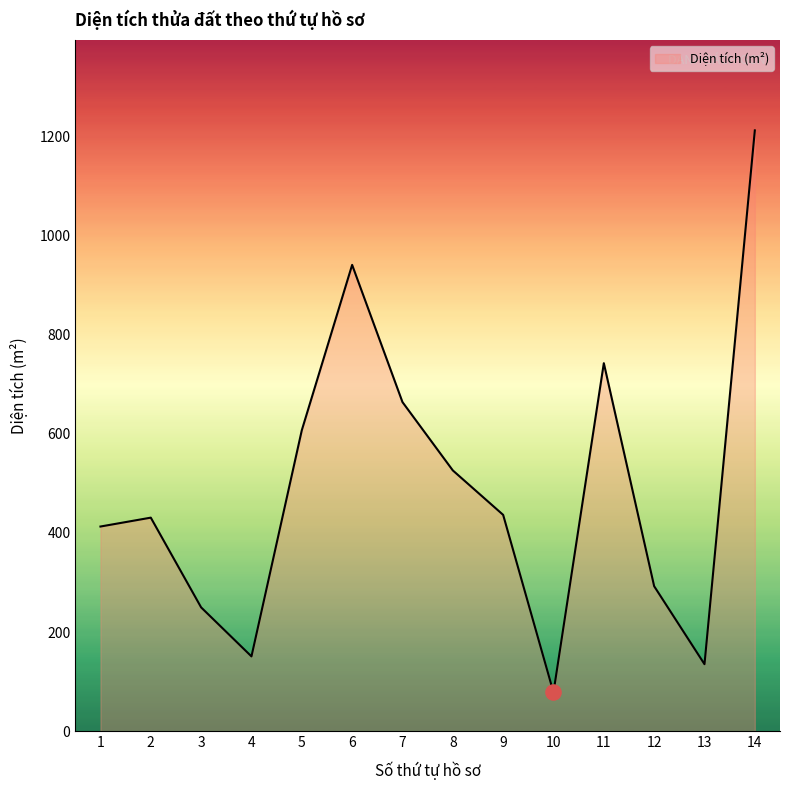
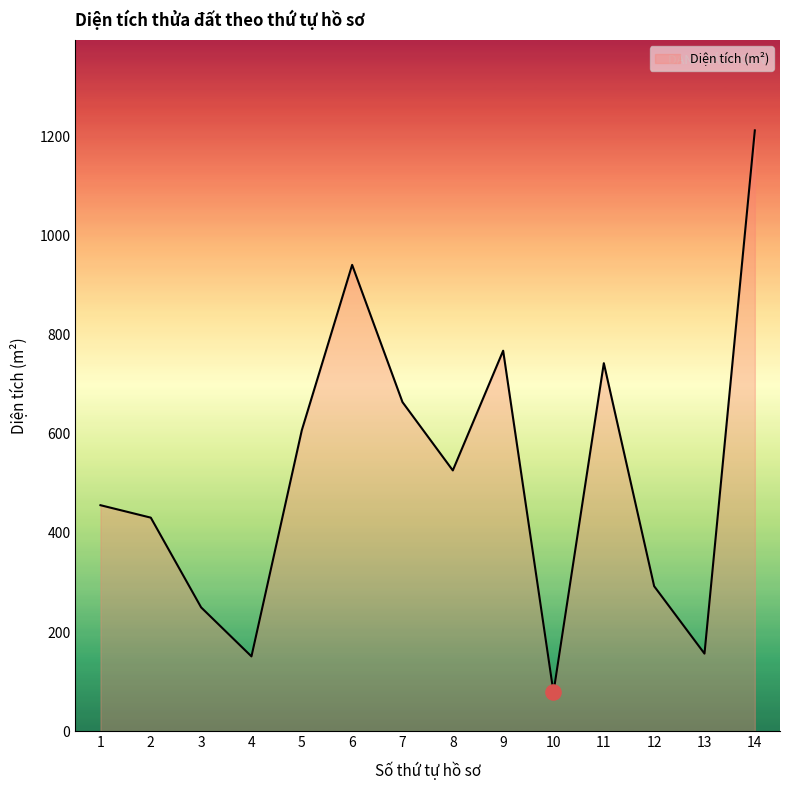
  {
    "Diện tích (m²)": {
-     "1": 410,
+     "1": 460,
      "2": 430,
      "3": 250,
      "4": 150,
      "5": 610,
      "6": 940,
      "7": 660,
      "8": 530,
-     "9": 440,
+     "9": 770,
      "11": 740,
      "12": 290,
-     "13": 140,
+     "13": 160,
      "14": 1210
    }
  }
